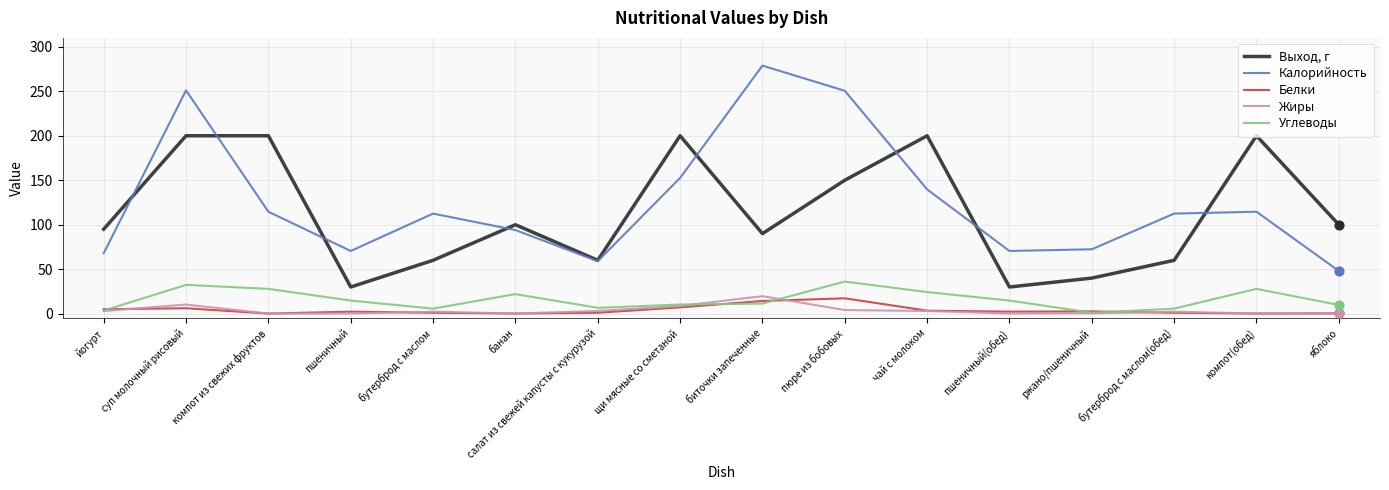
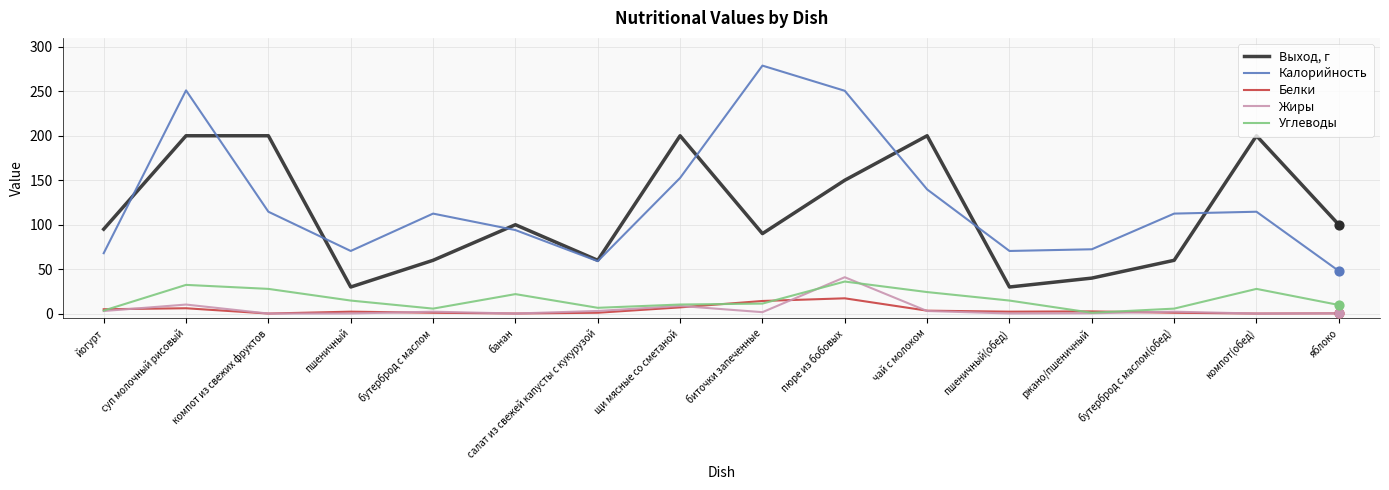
  {
    "Жиры": {
      "суп молочный рисовый": 10,
-     "биточки запеченные": 20,
-     "пюре из бобовых": 0
+     "биточки запеченные": 0,
+     "пюре из бобовых": 40
    }
  }
